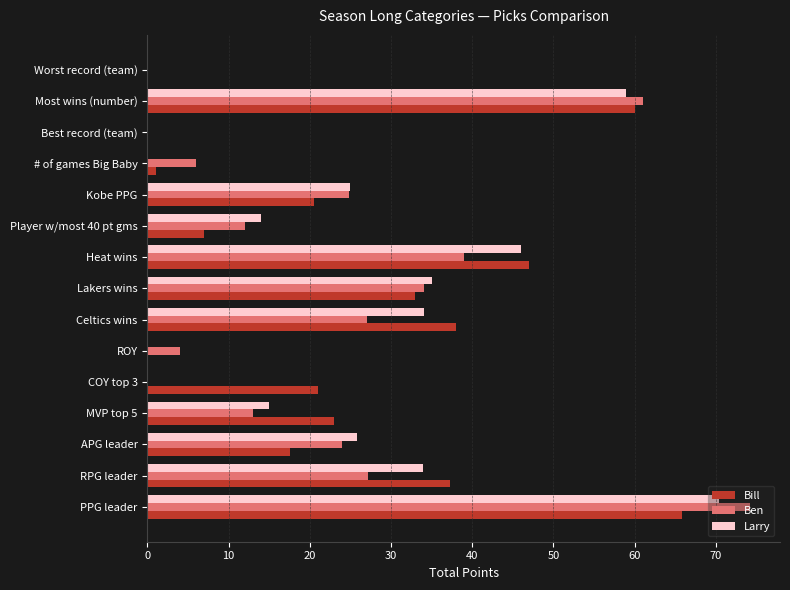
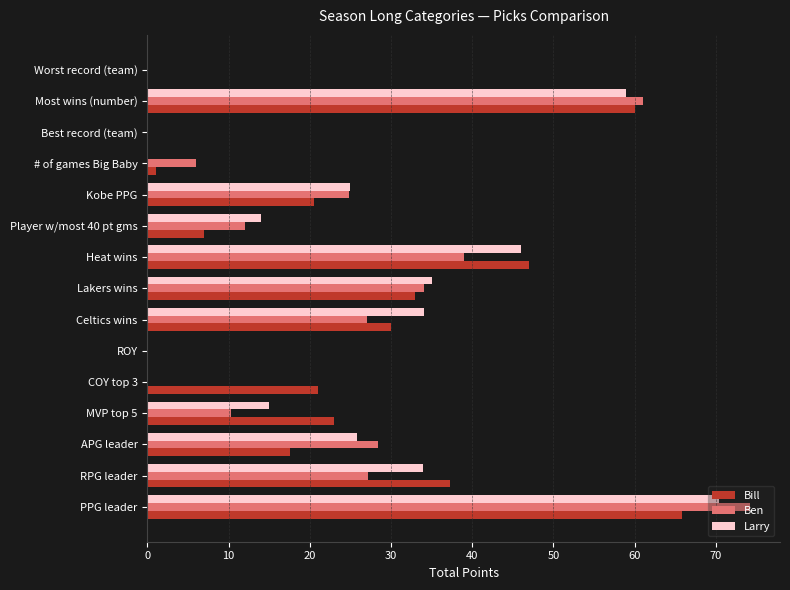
  {
    "Bill": {
      "Worst record (team)": 0,
      "Most wins (number)": 60,
      "Best record (team)": 0,
      "# of games Big Baby": 1,
      "Kobe PPG": 21,
      "Player w/most 40 pt gms": 7,
      "Heat wins": 47,
      "Lakers wins": 33,
-     "Celtics wins": 38,
+     "Celtics wins": 30,
      "ROY": 0,
      "COY top 3": 21,
      "MVP top 5": 23,
      "APG leader": 18,
      "RPG leader": 37,
      "PPG leader": 66
    },
    "Ben": {
      "Worst record (team)": 0,
      "Most wins (number)": 61,
      "Best record (team)": 0,
      "# of games Big Baby": 6,
      "Kobe PPG": 25,
      "Player w/most 40 pt gms": 12,
      "Heat wins": 39,
      "Lakers wins": 34,
      "Celtics wins": 27,
-     "ROY": 4,
+     "ROY": 0,
      "COY top 3": 0,
-     "MVP top 5": 13,
-     "APG leader": 24,
+     "MVP top 5": 10,
+     "APG leader": 28,
      "RPG leader": 27
    },
    "Larry": {
      "Worst record (team)": 0,
      "Most wins (number)": 59,
      "Best record (team)": 0,
      "# of games Big Baby": 0,
      "Kobe PPG": 25,
      "Player w/most 40 pt gms": 14,
      "Heat wins": 46,
      "Lakers wins": 35,
      "Celtics wins": 34,
      "ROY": 0,
      "COY top 3": 0,
      "MVP top 5": 15,
      "APG leader": 26,
      "RPG leader": 34
    }
  }
